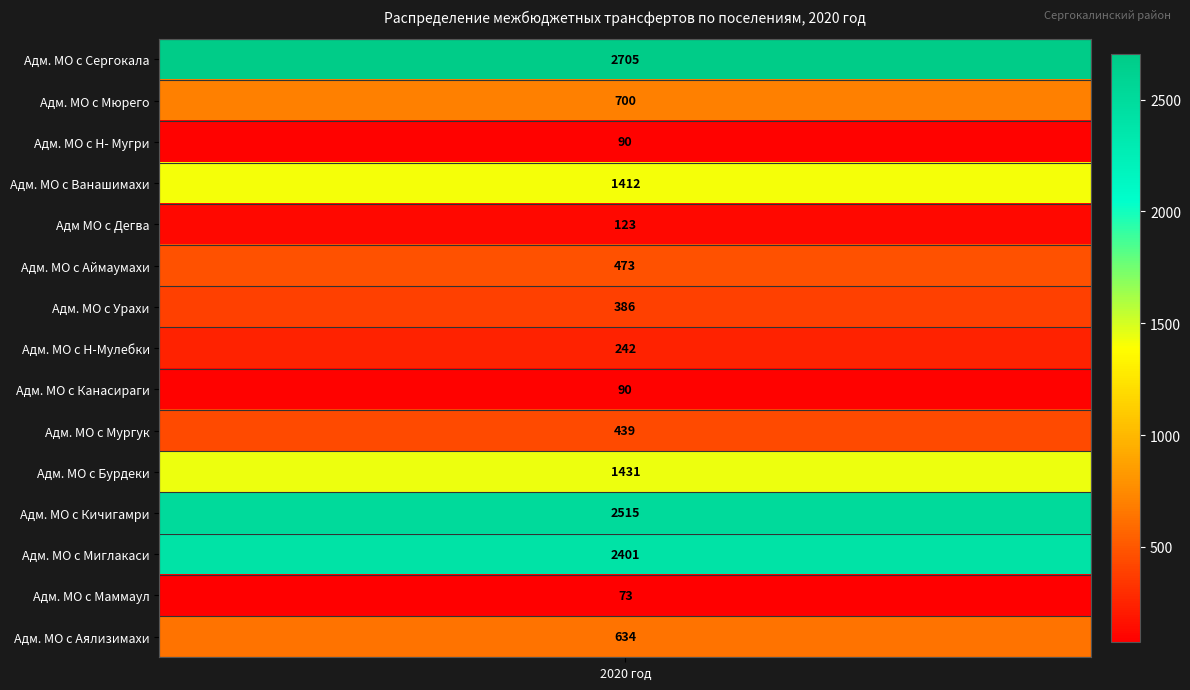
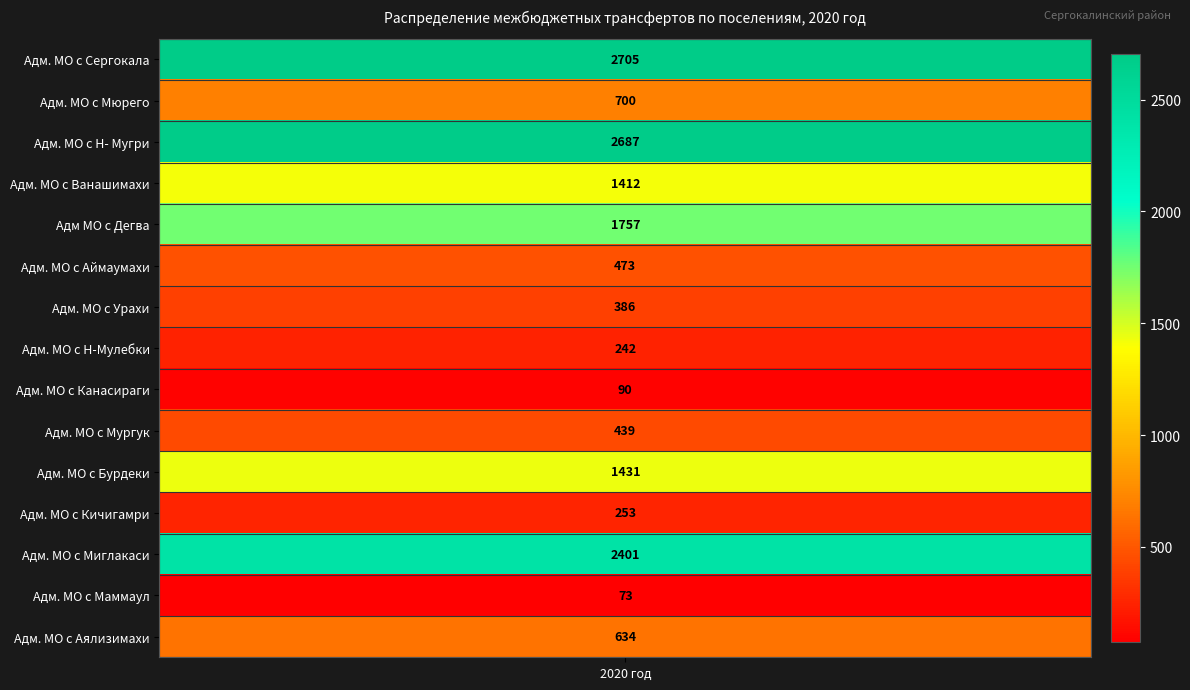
  {
    "Адм. МО с Сергокала": {
      "2020 год": 2705
    },
    "Адм. МО с Мюрего": {
      "2020 год": 700
    },
    "Адм. МО с Н- Мугри": {
-     "2020 год": 90
+     "2020 год": 2687
    },
    "Адм. МО с Ванашимахи": {
      "2020 год": 1412
    },
    "Адм МО с Дегва": {
-     "2020 год": 123
+     "2020 год": 1757
    },
    "Адм. МО с Аймаумахи": {
      "2020 год": 473
    },
    "Адм. МО с Урахи": {
      "2020 год": 386
    },
    "Адм. МО с Н-Мулебки": {
      "2020 год": 242
    },
    "Адм. МО с Канасираги": {
      "2020 год": 90
    },
    "Адм. МО с Мургук": {
      "2020 год": 439
    },
    "Адм. МО с Бурдеки": {
      "2020 год": 1431
    },
    "Адм. МО с Кичигамри": {
-     "2020 год": 2515
+     "2020 год": 253
    },
    "Адм. МО с Миглакаси": {
      "2020 год": 2401
    },
    "Адм. МО с Маммаул": {
      "2020 год": 73
    },
    "Адм. МО с Аялизимахи": {
      "2020 год": 634
    }
  }
